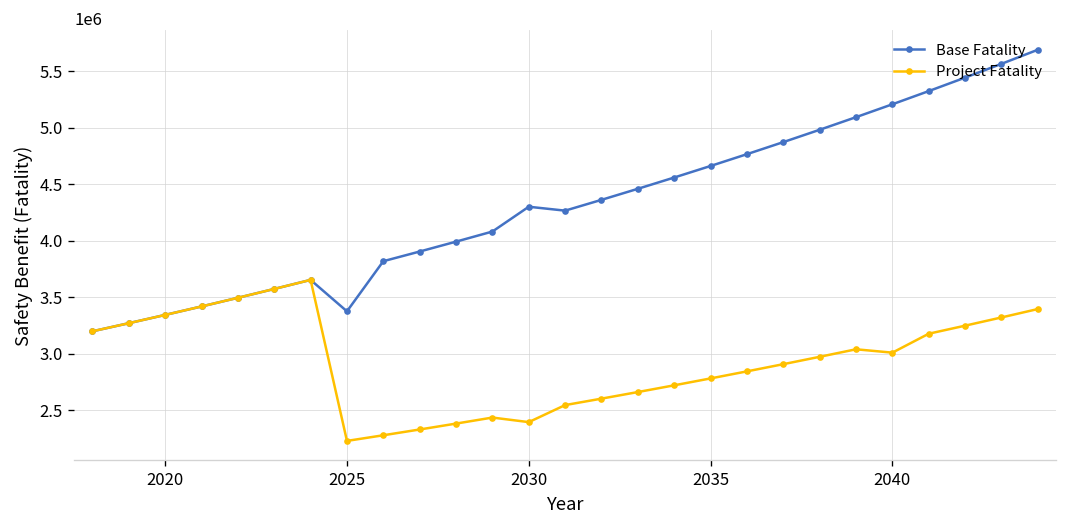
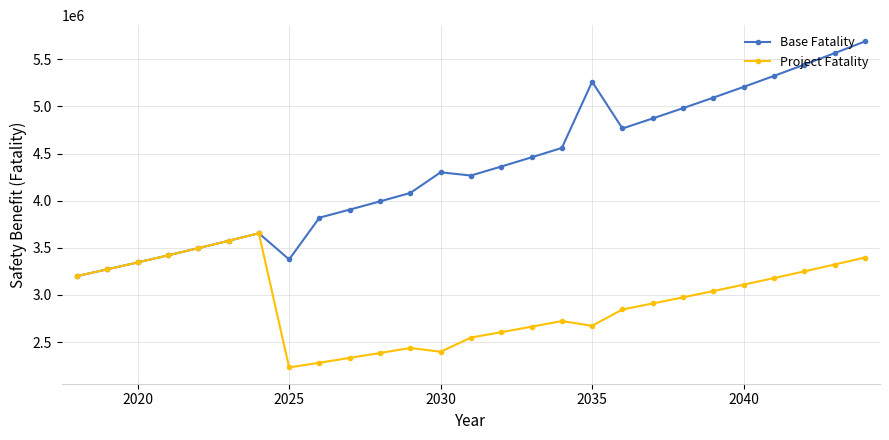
  {
    "Base Fatality": {
      "2025": 3400000,
      "2030": 4300000,
-     "2035": 4700000,
+     "2035": 5300000,
      "2040": 5200000
    },
    "Project Fatality": {
      "2025": 2200000,
      "2030": 2400000,
-     "2035": 2800000,
-     "2040": 3000000
+     "2035": 2700000,
+     "2040": 3100000
    }
  }
